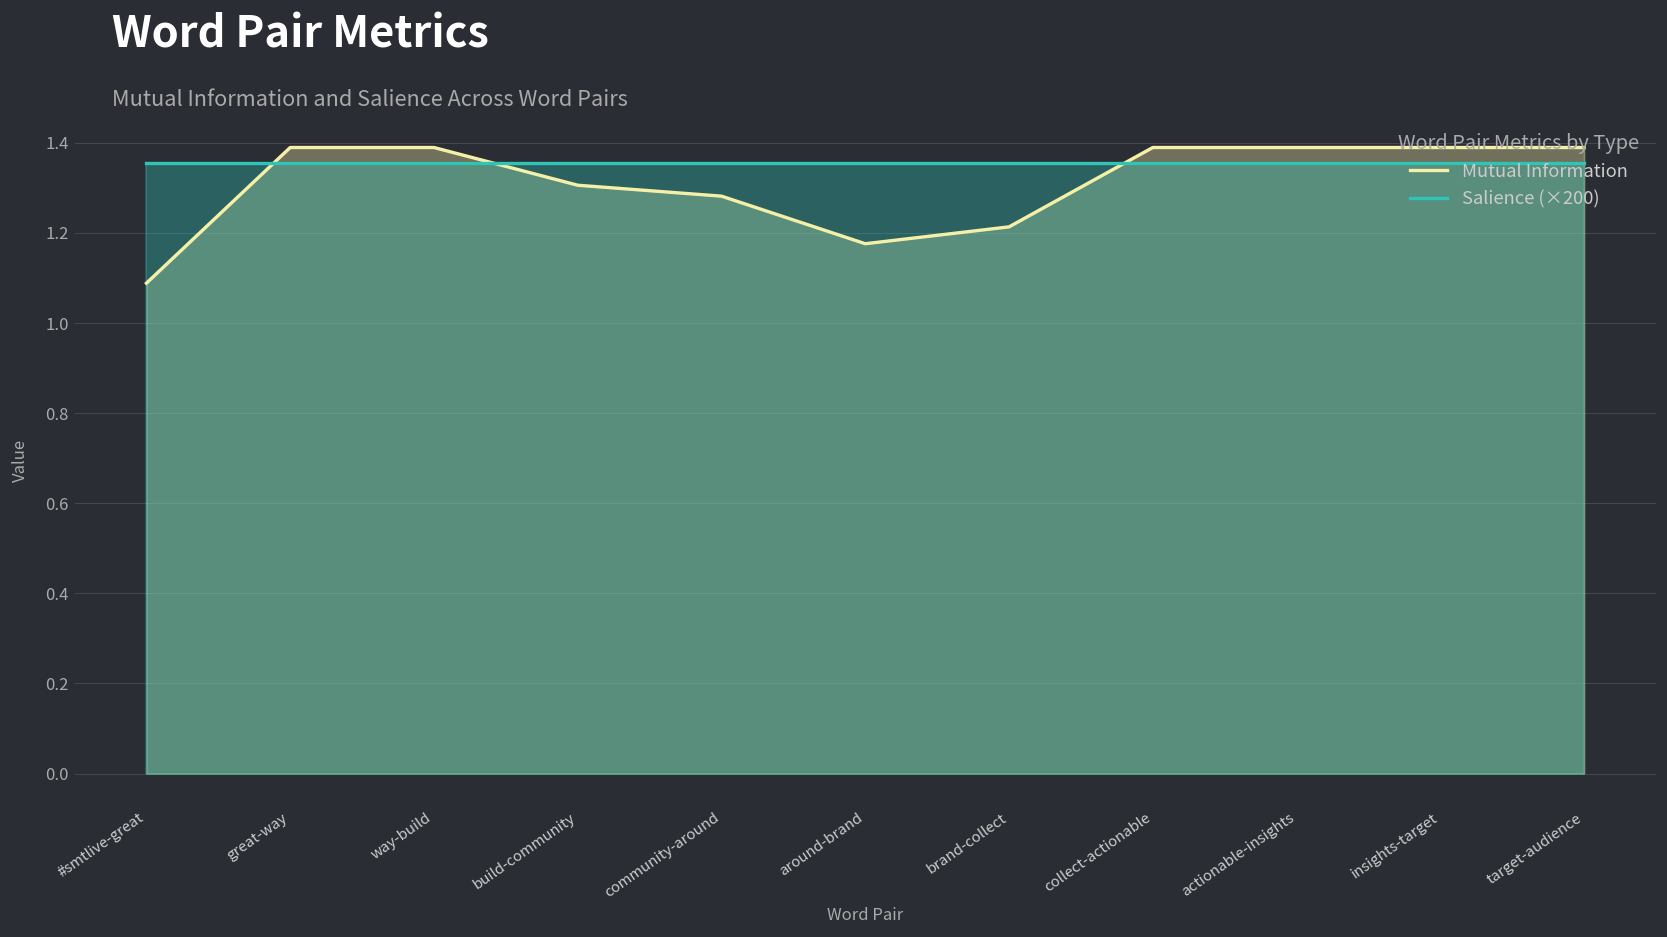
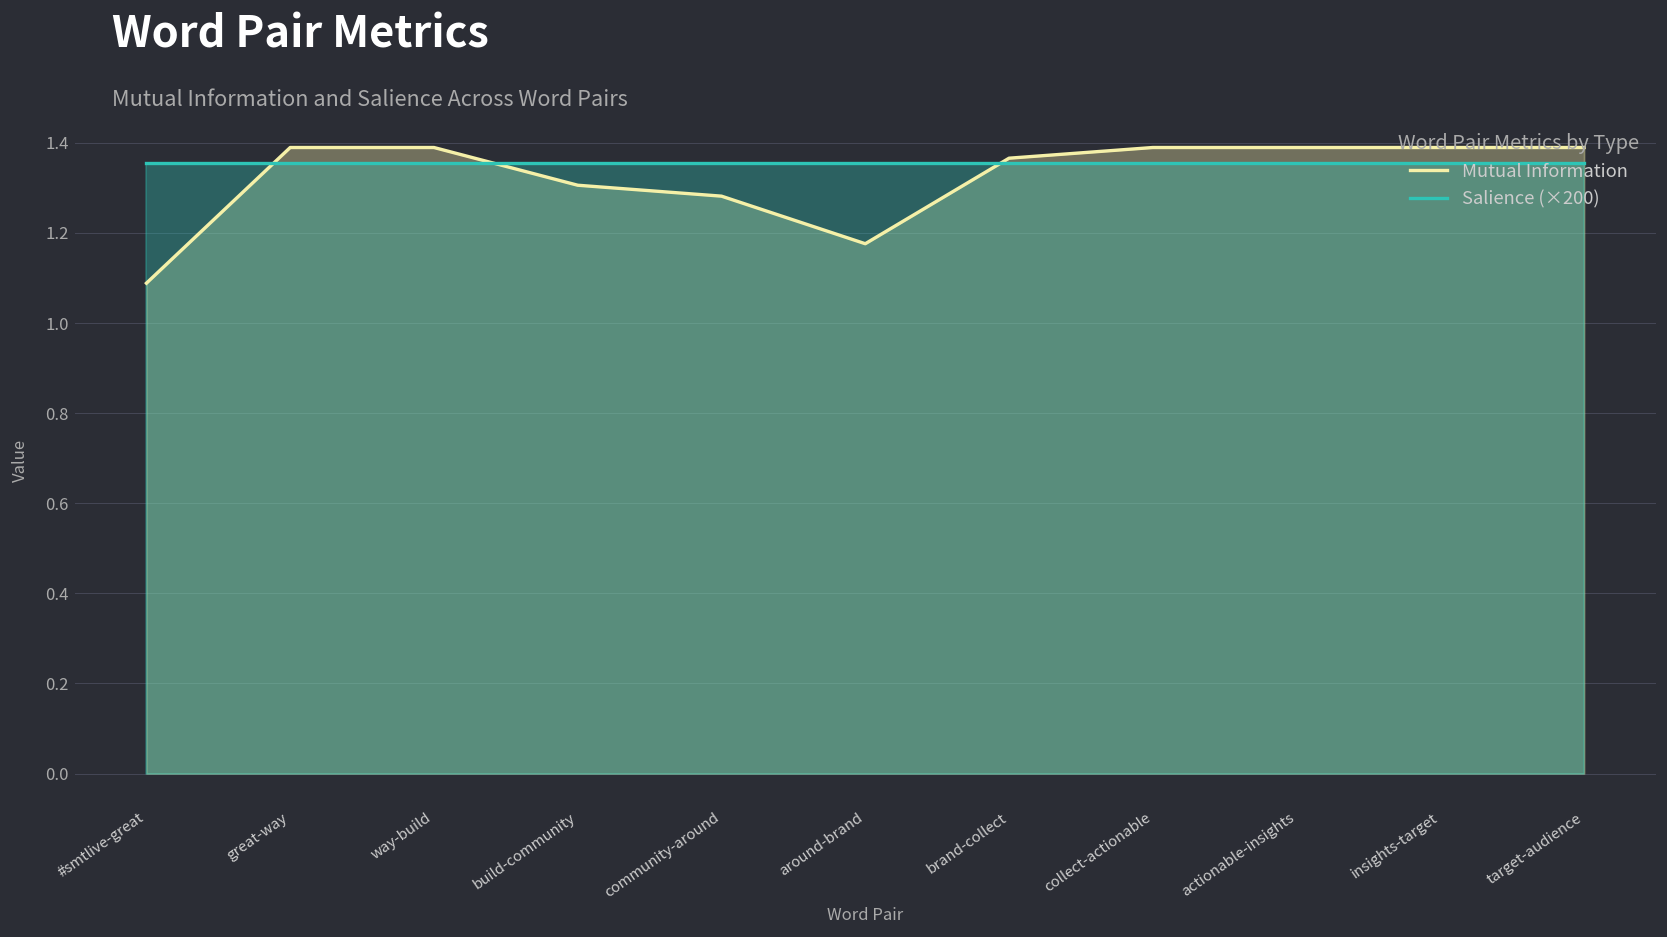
  {
    "Mutual Information": {
      "#smtlive-great": 1.09,
      "great-way": 1.39,
      "way-build": 1.39,
      "build-community": 1.31,
      "community-around": 1.28,
      "around-brand": 1.18,
-     "brand-collect": 1.21,
+     "brand-collect": 1.37,
      "collect-actionable": 1.39,
      "actionable-insights": 1.39,
      "insights-target": 1.39,
      "target-audience": 1.39
    },
    "Salience (×200)": {
      "#smtlive-great": 1.35,
      "great-way": 1.35,
      "way-build": 1.35,
      "build-community": 1.35,
      "community-around": 1.35,
      "around-brand": 1.35,
      "brand-collect": 1.35,
      "collect-actionable": 1.35,
      "actionable-insights": 1.35,
      "insights-target": 1.35,
      "target-audience": 1.35
    }
  }
